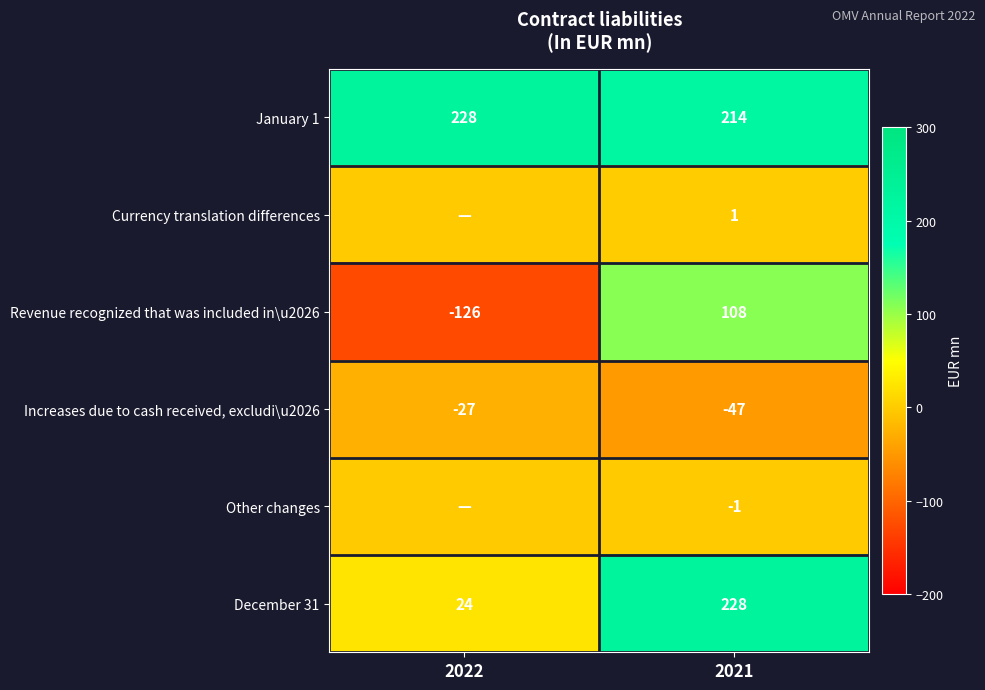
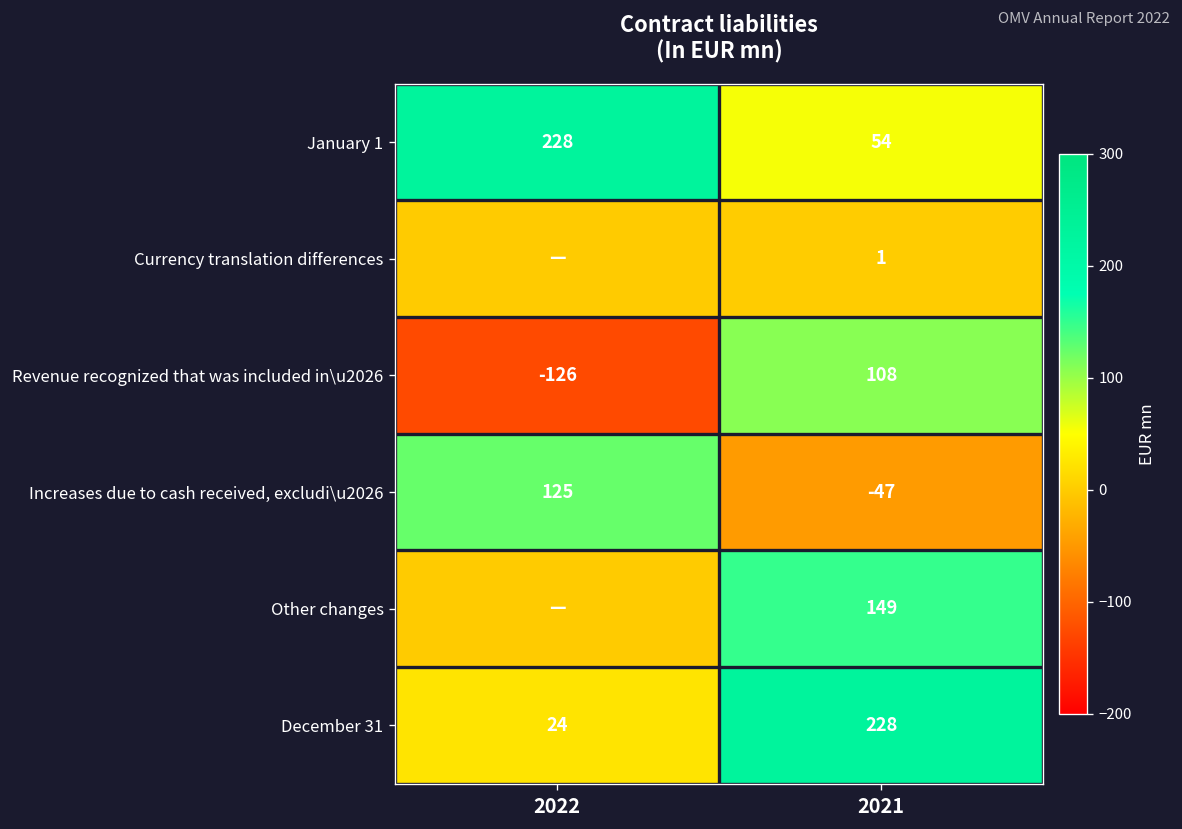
  {
    "January 1": {
      "2022": 228,
-     "2021": 214
+     "2021": 54
    },
    "Currency translation differences": {
      "2021": 1
    },
    "Revenue recognized that was included in\\u2026": {
      "2022": -126,
      "2021": 108
    },
    "Increases due to cash received, excludi\\u2026": {
-     "2022": -27,
+     "2022": 125,
      "2021": -47
    },
    "Other changes": {
-     "2021": -1
+     "2021": 149
    },
    "December 31": {
      "2022": 24,
      "2021": 228
    }
  }
